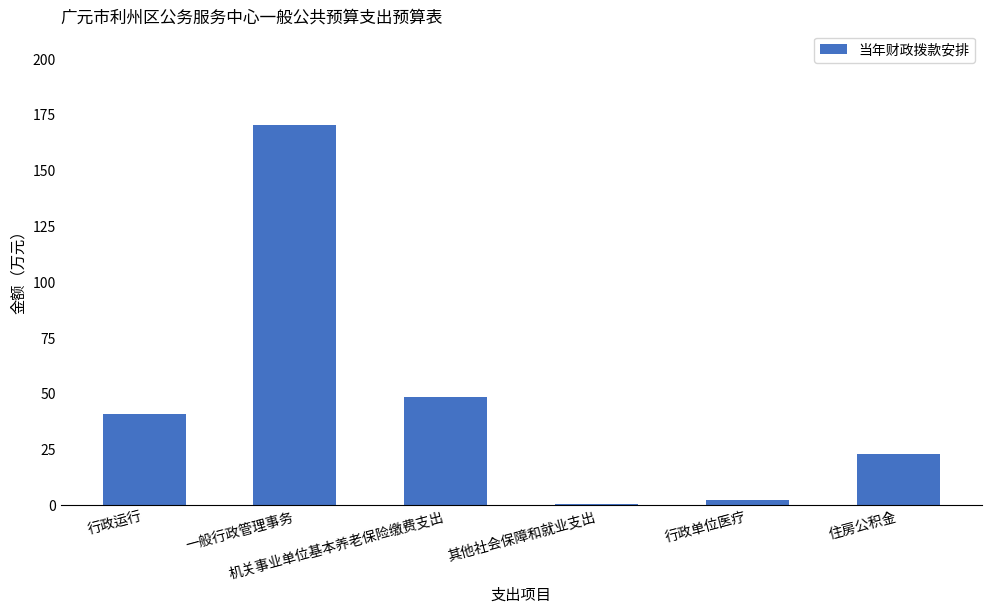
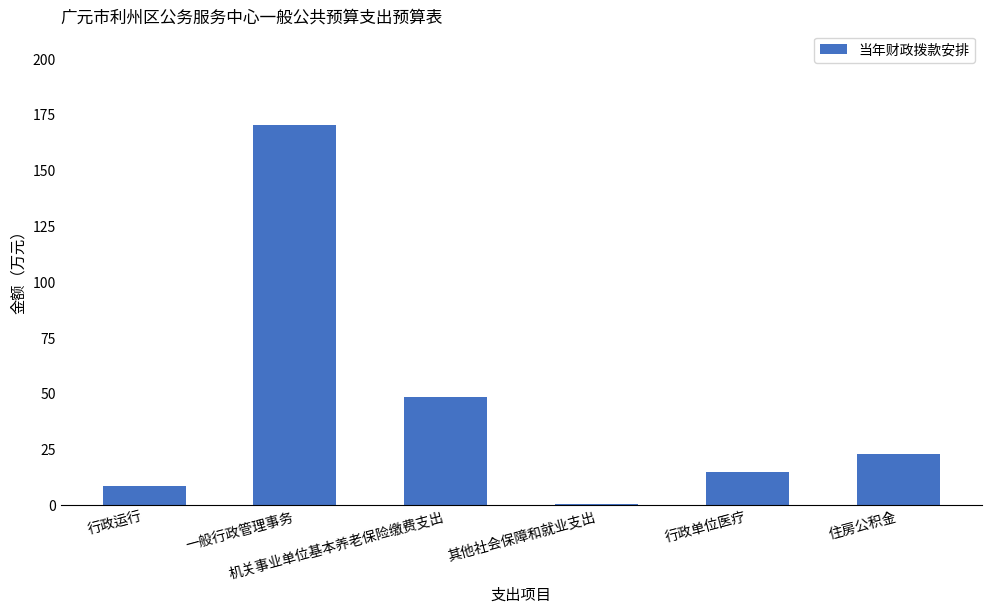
  {
-   "行政运行": 41,
+   "行政运行": 8,
    "一般行政管理事务": 170,
    "机关事业单位基本养老保险缴费支出": 48,
-   "行政单位医疗": 2,
+   "行政单位医疗": 15,
    "住房公积金": 23
  }
